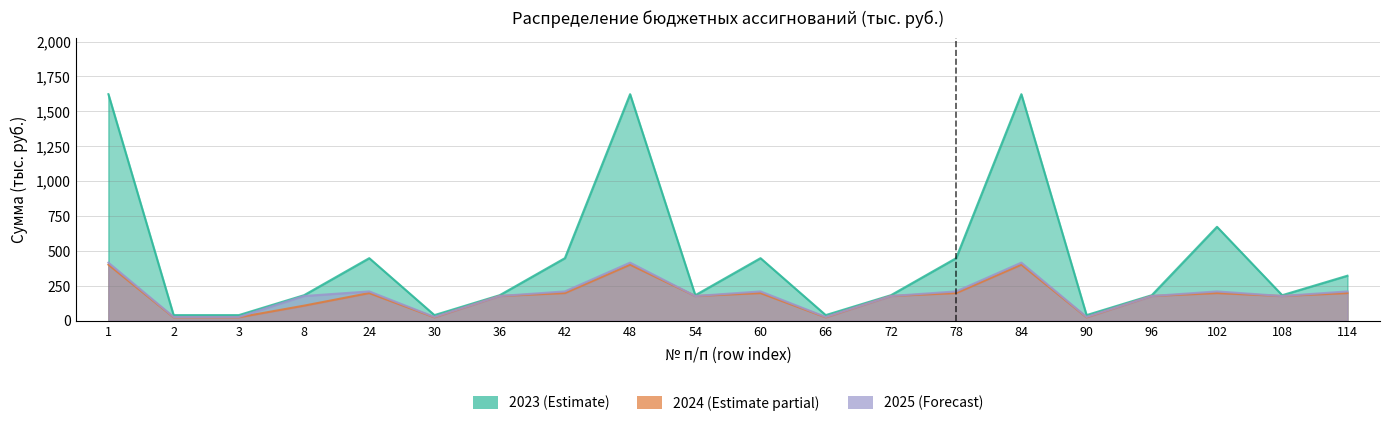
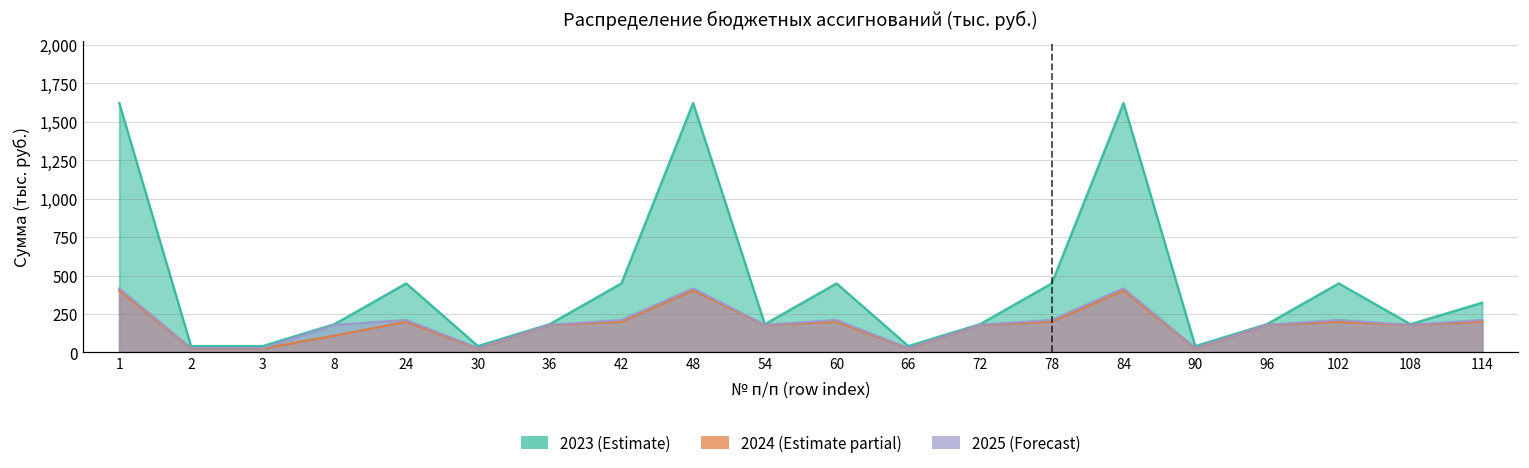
  {
    "2023 (Estimate)": {
      "1": "1,620",
      "24": "450",
      "42": "450",
      "48": "1,620",
      "60": "450",
      "78": "450",
      "84": "1,620",
-     "102": "670",
+     "102": "450",
      "114": "320"
    },
    "2024 (Estimate partial)": {
      "8": "110"
    }
  }
